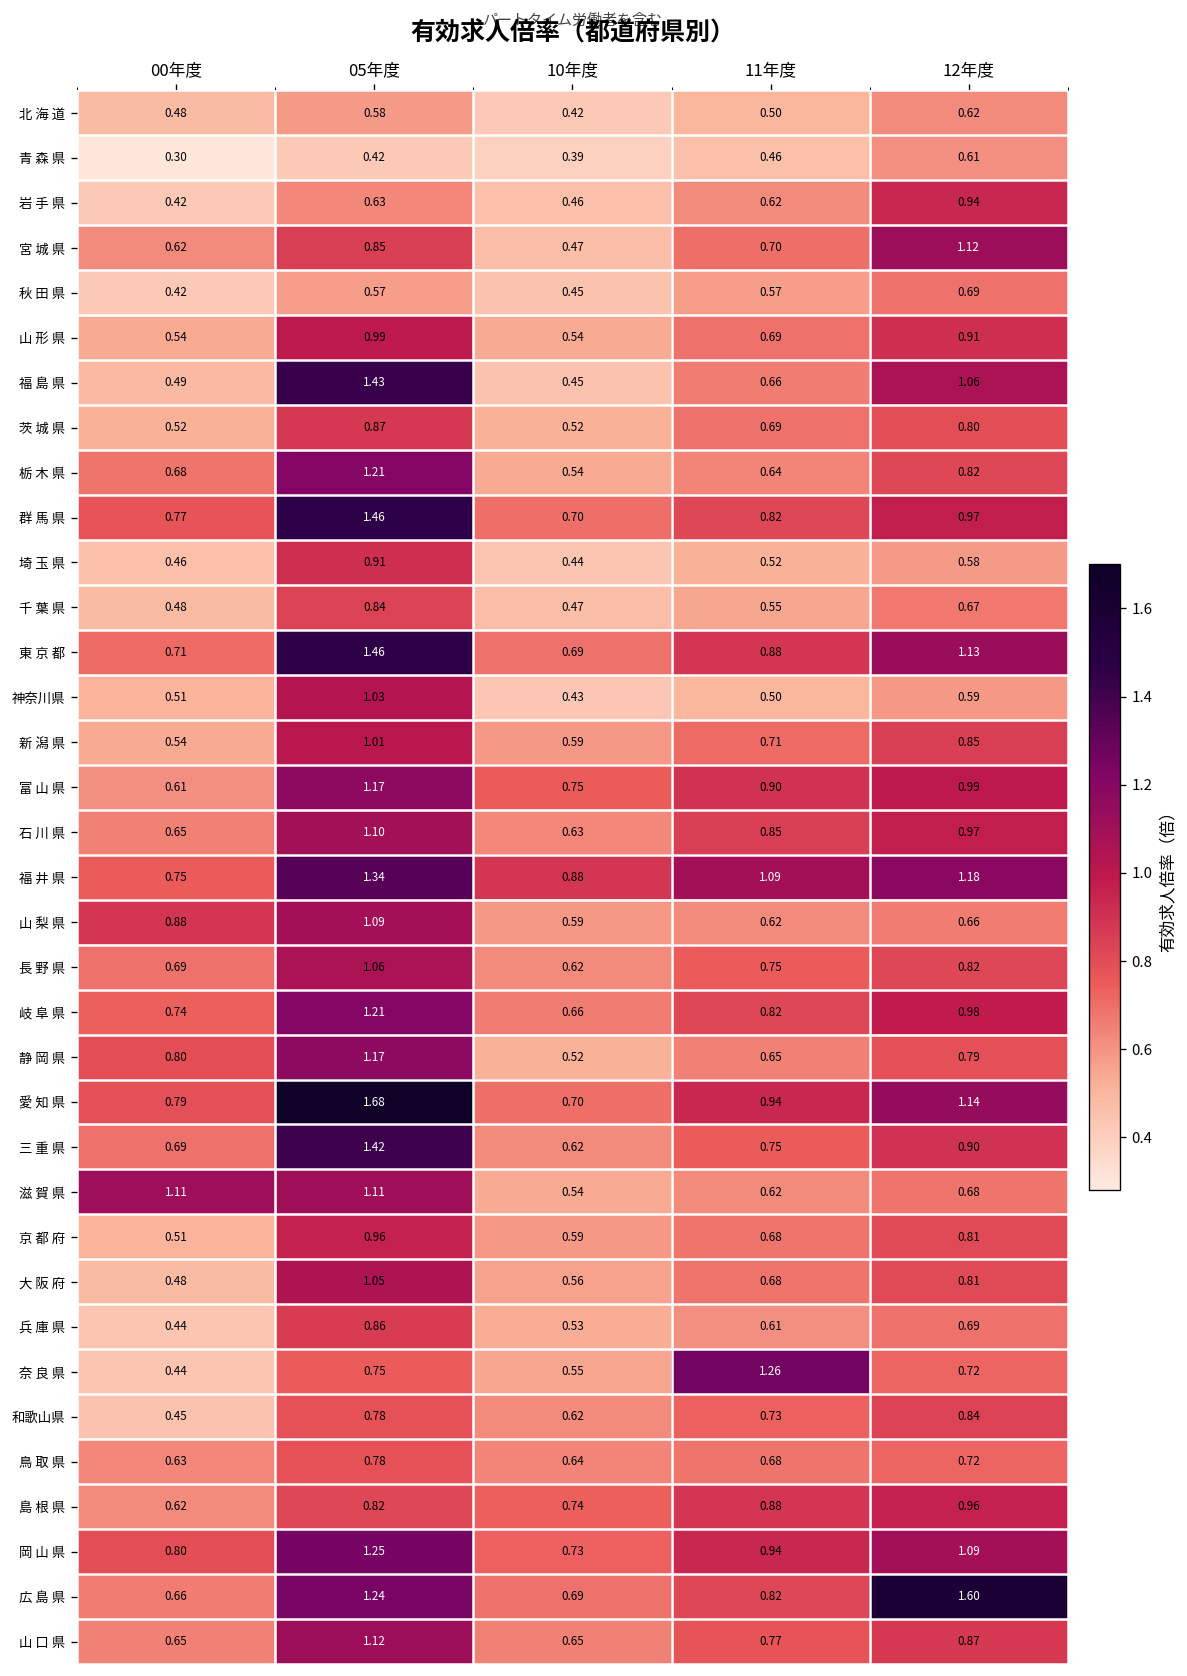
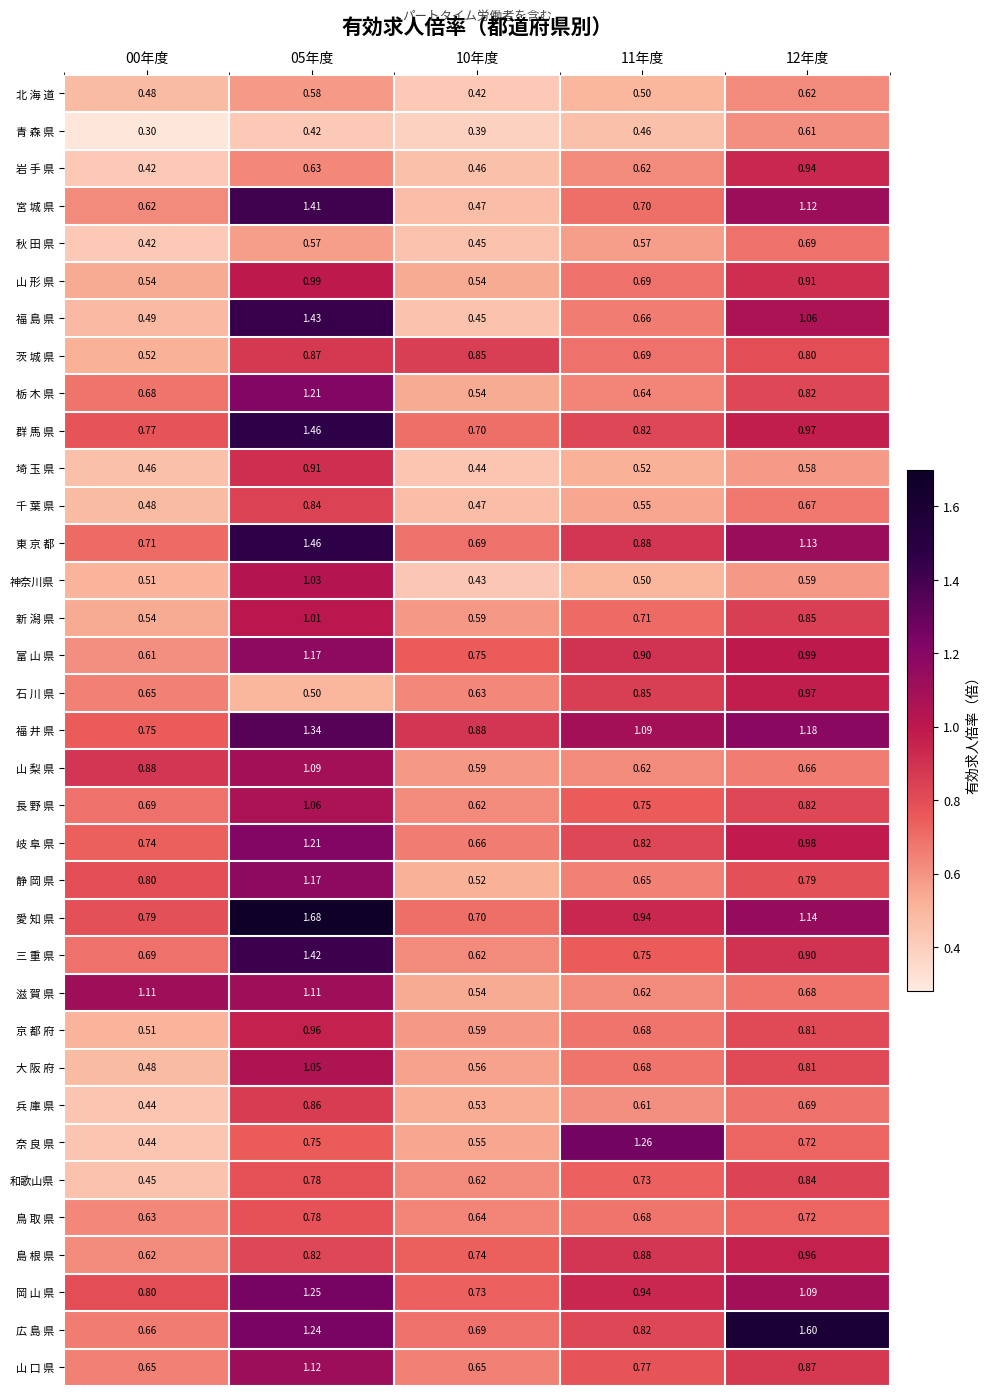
  {
    "北 海 道": {
      "00年度": 0.48,
      "05年度": 0.58,
      "10年度": 0.42,
      "11年度": 0.50,
      "12年度": 0.62
    },
    "青 森 県": {
      "00年度": 0.30,
      "05年度": 0.42,
      "10年度": 0.39,
      "11年度": 0.46,
      "12年度": 0.61
    },
    "岩 手 県": {
      "00年度": 0.42,
      "05年度": 0.63,
      "10年度": 0.46,
      "11年度": 0.62,
      "12年度": 0.94
    },
    "宮 城 県": {
      "00年度": 0.62,
-     "05年度": 0.85,
+     "05年度": 1.41,
      "10年度": 0.47,
      "11年度": 0.70,
      "12年度": 1.12
    },
    "秋 田 県": {
      "00年度": 0.42,
      "05年度": 0.57,
      "10年度": 0.45,
      "11年度": 0.57,
      "12年度": 0.69
    },
    "山 形 県": {
      "00年度": 0.54,
      "05年度": 0.99,
      "10年度": 0.54,
      "11年度": 0.69,
      "12年度": 0.91
    },
    "福 島 県": {
      "00年度": 0.49,
      "05年度": 1.43,
      "10年度": 0.45,
      "11年度": 0.66,
      "12年度": 1.06
    },
    "茨 城 県": {
      "00年度": 0.52,
      "05年度": 0.87,
-     "10年度": 0.52,
+     "10年度": 0.85,
      "11年度": 0.69,
      "12年度": 0.80
    },
    "栃 木 県": {
      "00年度": 0.68,
      "05年度": 1.21,
      "10年度": 0.54,
      "11年度": 0.64,
      "12年度": 0.82
    },
    "群 馬 県": {
      "00年度": 0.77,
      "05年度": 1.46,
      "10年度": 0.70,
      "11年度": 0.82,
      "12年度": 0.97
    },
    "埼 玉 県": {
      "00年度": 0.46,
      "05年度": 0.91,
      "10年度": 0.44,
      "11年度": 0.52,
      "12年度": 0.58
    },
    "千 葉 県": {
      "00年度": 0.48,
      "05年度": 0.84,
      "10年度": 0.47,
      "11年度": 0.55,
      "12年度": 0.67
    },
    "東 京 都": {
      "00年度": 0.71,
      "05年度": 1.46,
      "10年度": 0.69,
      "11年度": 0.88,
      "12年度": 1.13
    },
    "神奈川県": {
      "00年度": 0.51,
      "05年度": 1.03,
      "10年度": 0.43,
      "11年度": 0.50,
      "12年度": 0.59
    },
    "新 潟 県": {
      "00年度": 0.54,
      "05年度": 1.01,
      "10年度": 0.59,
      "11年度": 0.71,
      "12年度": 0.85
    },
    "富 山 県": {
      "00年度": 0.61,
      "05年度": 1.17,
      "10年度": 0.75,
      "11年度": 0.90,
      "12年度": 0.99
    },
    "石 川 県": {
      "00年度": 0.65,
-     "05年度": 1.10,
+     "05年度": 0.50,
      "10年度": 0.63,
      "11年度": 0.85,
      "12年度": 0.97
    },
    "福 井 県": {
      "00年度": 0.75,
      "05年度": 1.34,
      "10年度": 0.88,
      "11年度": 1.09,
      "12年度": 1.18
    },
    "山 梨 県": {
      "00年度": 0.88,
      "05年度": 1.09,
      "10年度": 0.59,
      "11年度": 0.62,
      "12年度": 0.66
    },
    "長 野 県": {
      "00年度": 0.69,
      "05年度": 1.06,
      "10年度": 0.62,
      "11年度": 0.75,
      "12年度": 0.82
    },
    "岐 阜 県": {
      "00年度": 0.74,
      "05年度": 1.21,
      "10年度": 0.66,
      "11年度": 0.82,
      "12年度": 0.98
    },
    "静 岡 県": {
      "00年度": 0.80,
      "05年度": 1.17,
      "10年度": 0.52,
      "11年度": 0.65,
      "12年度": 0.79
    },
    "愛 知 県": {
      "00年度": 0.79,
      "05年度": 1.68,
      "10年度": 0.70,
      "11年度": 0.94,
      "12年度": 1.14
    },
    "三 重 県": {
      "00年度": 0.69,
      "05年度": 1.42,
      "10年度": 0.62,
      "11年度": 0.75,
      "12年度": 0.90
    },
    "滋 賀 県": {
      "00年度": 1.11,
      "05年度": 1.11,
      "10年度": 0.54,
      "11年度": 0.62,
      "12年度": 0.68
    },
    "京 都 府": {
      "00年度": 0.51,
      "05年度": 0.96,
      "10年度": 0.59,
      "11年度": 0.68,
      "12年度": 0.81
    },
    "大 阪 府": {
      "00年度": 0.48,
      "05年度": 1.05,
      "10年度": 0.56,
      "11年度": 0.68,
      "12年度": 0.81
    },
    "兵 庫 県": {
      "00年度": 0.44,
      "05年度": 0.86,
      "10年度": 0.53,
      "11年度": 0.61,
      "12年度": 0.69
    },
    "奈 良 県": {
      "00年度": 0.44,
      "05年度": 0.75,
      "10年度": 0.55,
      "11年度": 1.26,
      "12年度": 0.72
    },
    "和歌山県": {
      "00年度": 0.45,
      "05年度": 0.78,
      "10年度": 0.62,
      "11年度": 0.73,
      "12年度": 0.84
    },
    "鳥 取 県": {
      "00年度": 0.63,
      "05年度": 0.78,
      "10年度": 0.64,
      "11年度": 0.68,
      "12年度": 0.72
    },
    "島 根 県": {
      "00年度": 0.62,
      "05年度": 0.82,
      "10年度": 0.74,
      "11年度": 0.88,
      "12年度": 0.96
    },
    "岡 山 県": {
      "00年度": 0.80,
      "05年度": 1.25,
      "10年度": 0.73,
      "11年度": 0.94,
      "12年度": 1.09
    },
    "広 島 県": {
      "00年度": 0.66,
      "05年度": 1.24,
      "10年度": 0.69,
      "11年度": 0.82,
      "12年度": 1.60
    },
    "山 口 県": {
      "00年度": 0.65,
      "05年度": 1.12,
      "10年度": 0.65,
      "11年度": 0.77,
      "12年度": 0.87
    }
  }
